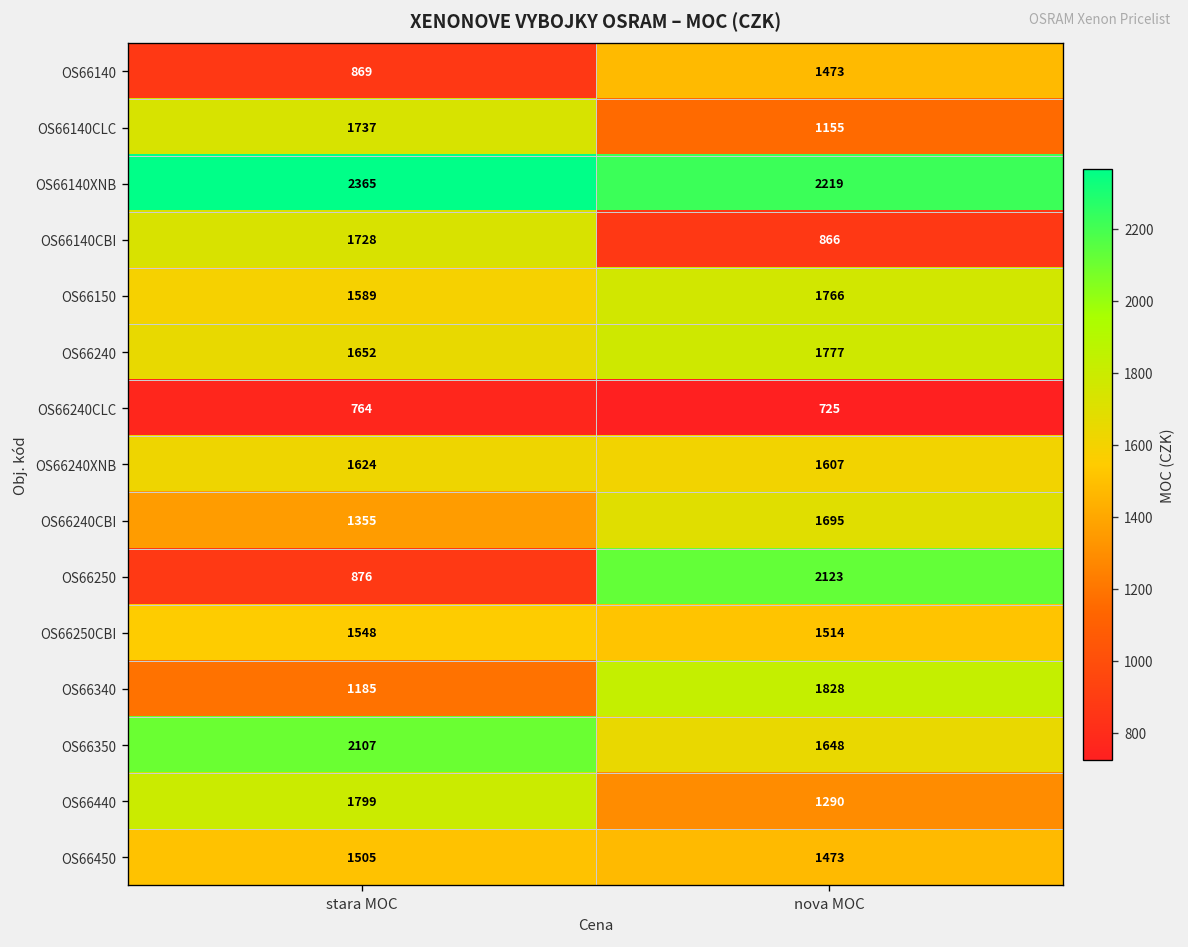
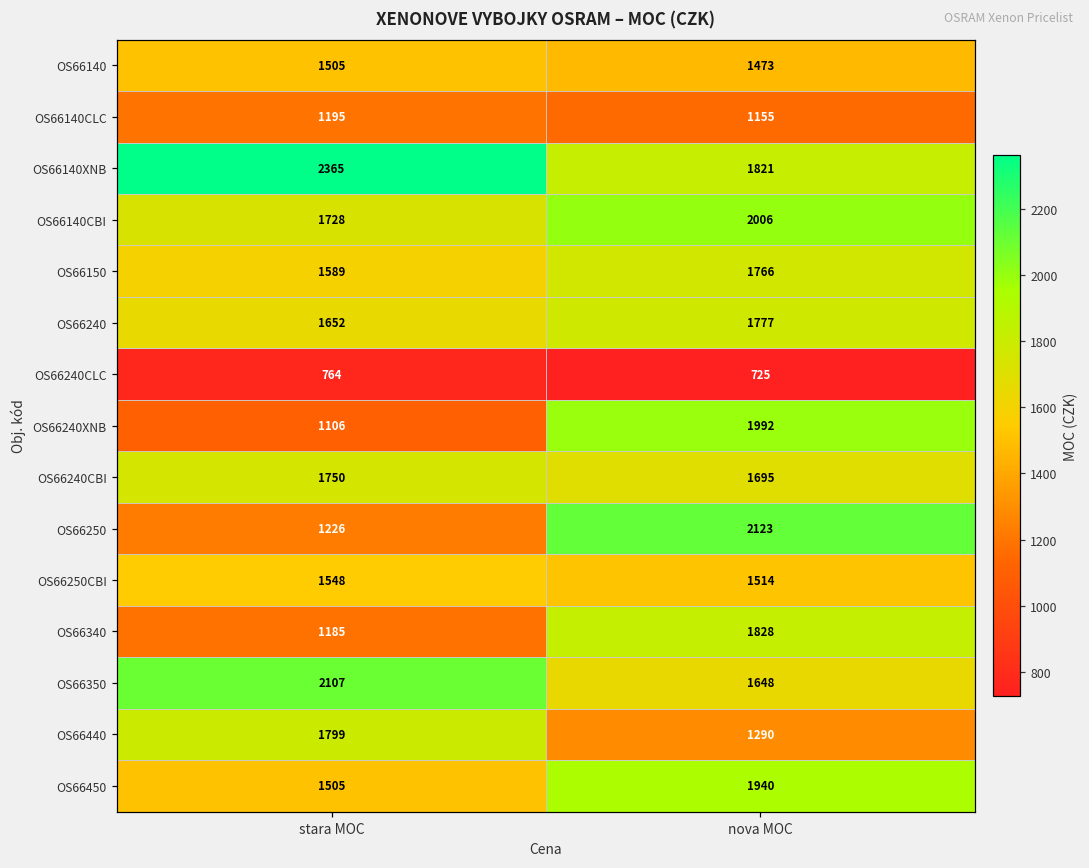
  {
    "OS66140": {
-     "stara MOC": 869,
+     "stara MOC": 1505,
      "nova MOC": 1473
    },
    "OS66140CLC": {
-     "stara MOC": 1737,
+     "stara MOC": 1195,
      "nova MOC": 1155
    },
    "OS66140XNB": {
      "stara MOC": 2365,
-     "nova MOC": 2219
+     "nova MOC": 1821
    },
    "OS66140CBI": {
      "stara MOC": 1728,
-     "nova MOC": 866
+     "nova MOC": 2006
    },
    "OS66150": {
      "stara MOC": 1589,
      "nova MOC": 1766
    },
    "OS66240": {
      "stara MOC": 1652,
      "nova MOC": 1777
    },
    "OS66240CLC": {
      "stara MOC": 764,
      "nova MOC": 725
    },
    "OS66240XNB": {
-     "stara MOC": 1624,
-     "nova MOC": 1607
+     "stara MOC": 1106,
+     "nova MOC": 1992
    },
    "OS66240CBI": {
-     "stara MOC": 1355,
+     "stara MOC": 1750,
      "nova MOC": 1695
    },
    "OS66250": {
-     "stara MOC": 876,
+     "stara MOC": 1226,
      "nova MOC": 2123
    },
    "OS66250CBI": {
      "stara MOC": 1548,
      "nova MOC": 1514
    },
    "OS66340": {
      "stara MOC": 1185,
      "nova MOC": 1828
    },
    "OS66350": {
      "stara MOC": 2107,
      "nova MOC": 1648
    },
    "OS66440": {
      "stara MOC": 1799,
      "nova MOC": 1290
    },
    "OS66450": {
      "stara MOC": 1505,
-     "nova MOC": 1473
+     "nova MOC": 1940
    }
  }
